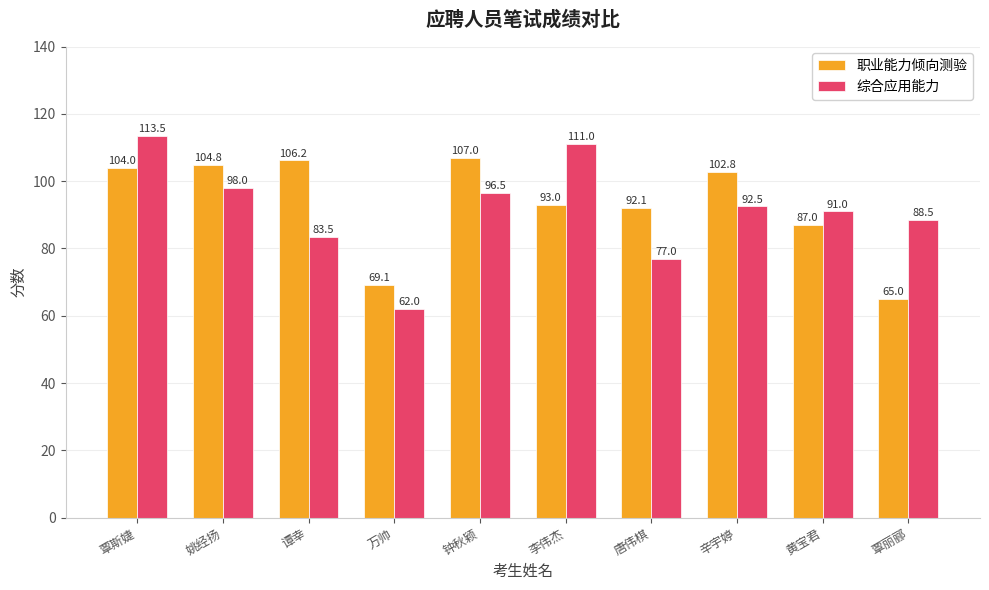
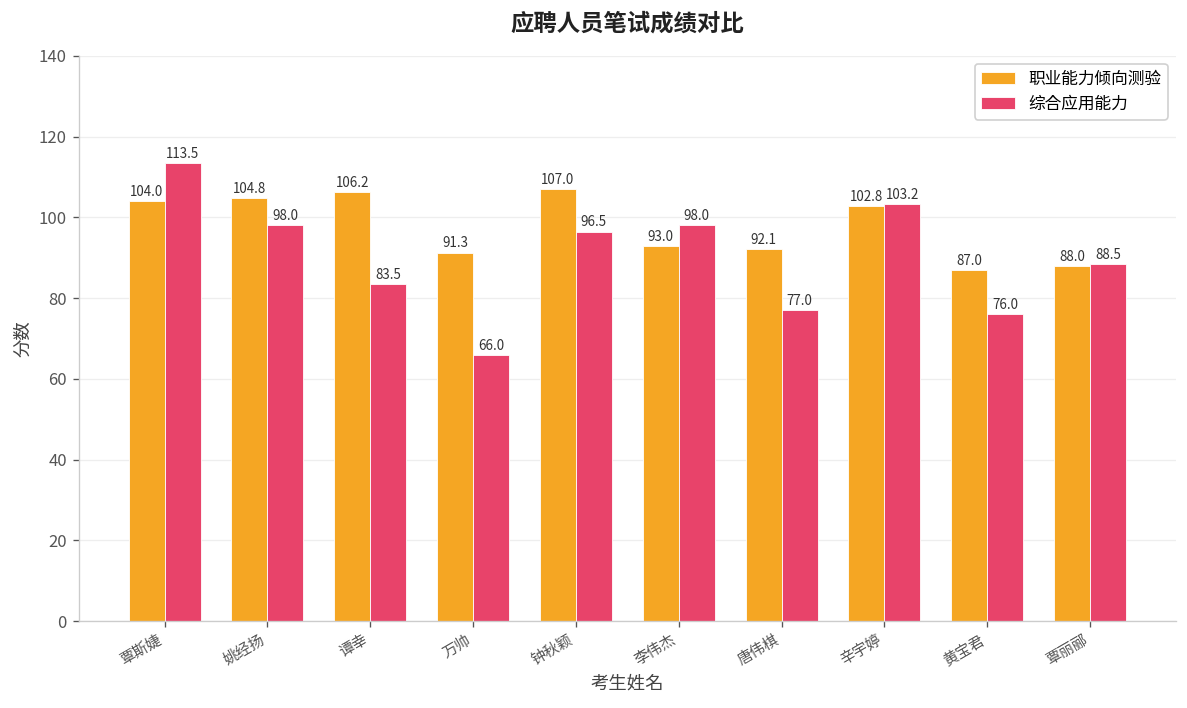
  {
    "职业能力倾向测验": {
      "覃斯婕": 104.0,
      "姚经扬": 104.8,
      "谭幸": 106.2,
-     "万帅": 69.1,
+     "万帅": 91.3,
      "钟秋颖": 107.0,
      "李伟杰": 93.0,
      "唐伟棋": 92.1,
      "辛宇婷": 102.8,
      "黄宝君": 87.0,
-     "覃丽郦": 65.0
+     "覃丽郦": 88.0
    },
    "综合应用能力": {
      "覃斯婕": 113.5,
      "姚经扬": 98.0,
      "谭幸": 83.5,
-     "万帅": 62.0,
+     "万帅": 66.0,
      "钟秋颖": 96.5,
-     "李伟杰": 111.0,
+     "李伟杰": 98.0,
      "唐伟棋": 77.0,
-     "辛宇婷": 92.5,
-     "黄宝君": 91.0,
+     "辛宇婷": 103.2,
+     "黄宝君": 76.0,
      "覃丽郦": 88.5
    }
  }
